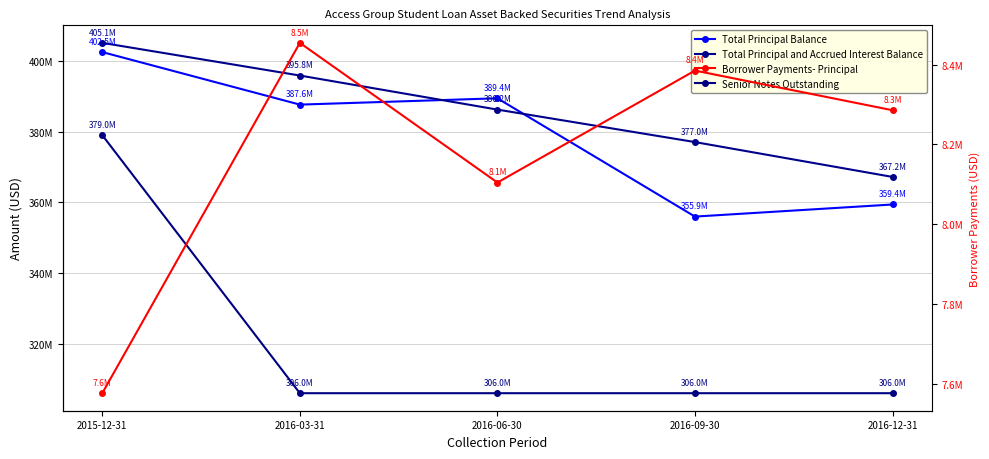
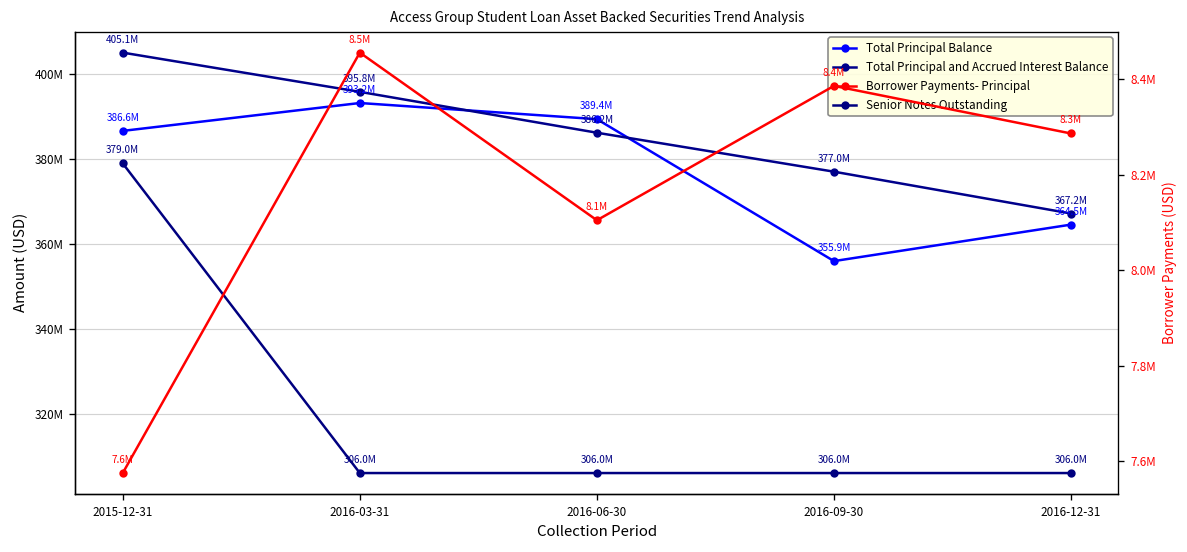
  {
    "Total Principal Balance": {
-     "2015-12-31": "402.5M",
-     "2016-03-31": "387.6M",
+     "2015-12-31": "386.6M",
+     "2016-03-31": "393.2M",
      "2016-06-30": "389.4M",
      "2016-09-30": "355.9M",
-     "2016-12-31": "359.4M"
+     "2016-12-31": "364.5M"
    },
    "Borrower Payments- Principal": {
      "2015-12-31": "7.6M",
      "2016-03-31": "8.5M",
      "2016-06-30": "8.1M",
      "2016-12-31": "8.3M"
    }
  }
